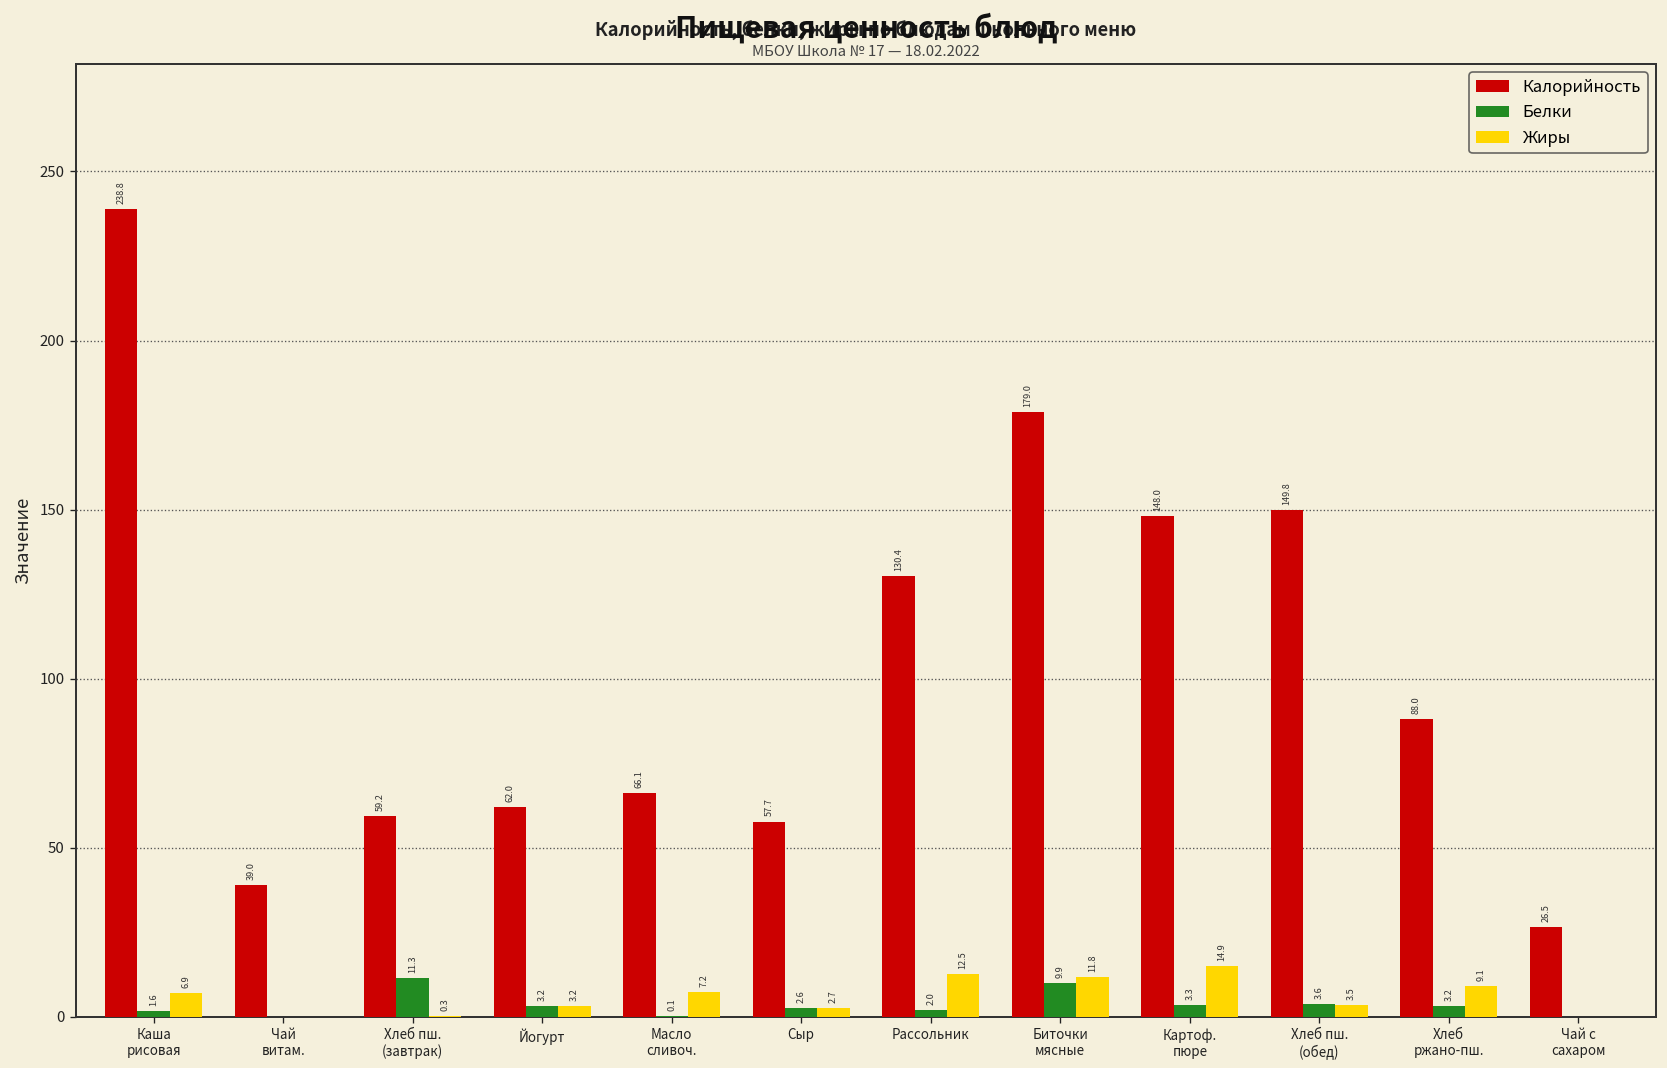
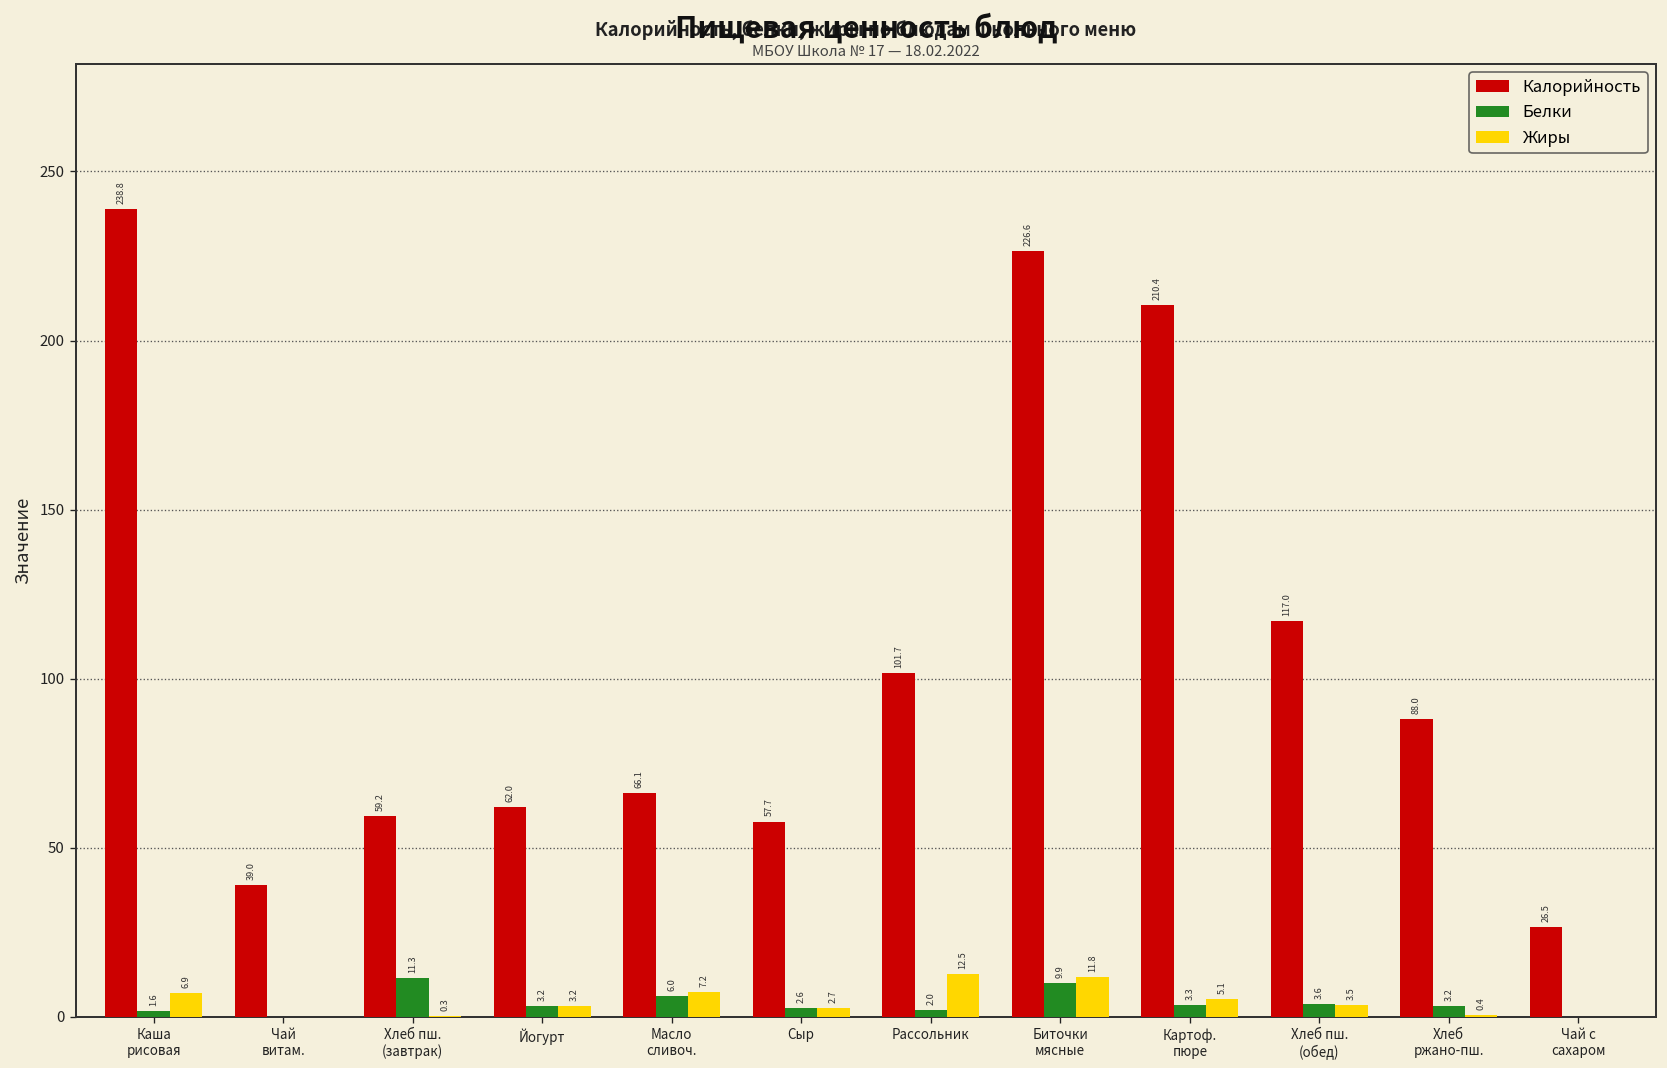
  {
    "Калорийность": {
      "Каша рисовая": 238.8,
      "Чай витам.": 39.0,
      "Хлеб пш. (завтрак)": 59.2,
      "Йогурт": 62.0,
      "Масло сливоч.": 66.1,
      "Сыр": 57.7,
-     "Рассольник": 130.4,
-     "Биточки мясные": 179.0,
-     "Картоф. пюре": 148.0,
-     "Хлеб пш. (обед)": 149.8,
+     "Рассольник": 101.7,
+     "Биточки мясные": 226.6,
+     "Картоф. пюре": 210.4,
+     "Хлеб пш. (обед)": 117.0,
      "Хлеб ржано-пш.": 88.0,
      "Чай с сахаром": 26.5
    },
    "Белки": {
      "Каша рисовая": 1.6,
      "Хлеб пш. (завтрак)": 11.3,
      "Йогурт": 3.2,
-     "Масло сливоч.": 0.1,
+     "Масло сливоч.": 6.0,
      "Сыр": 2.6,
      "Рассольник": 2.0,
      "Биточки мясные": 9.9,
      "Картоф. пюре": 3.3,
      "Хлеб пш. (обед)": 3.6,
      "Хлеб ржано-пш.": 3.2
    },
    "Жиры": {
      "Каша рисовая": 6.9,
      "Хлеб пш. (завтрак)": 0.3,
      "Йогурт": 3.2,
      "Масло сливоч.": 7.2,
      "Сыр": 2.7,
      "Рассольник": 12.5,
      "Биточки мясные": 11.8,
-     "Картоф. пюре": 14.9,
+     "Картоф. пюре": 5.1,
      "Хлеб пш. (обед)": 3.5,
-     "Хлеб ржано-пш.": 9.1
+     "Хлеб ржано-пш.": 0.4
    }
  }
